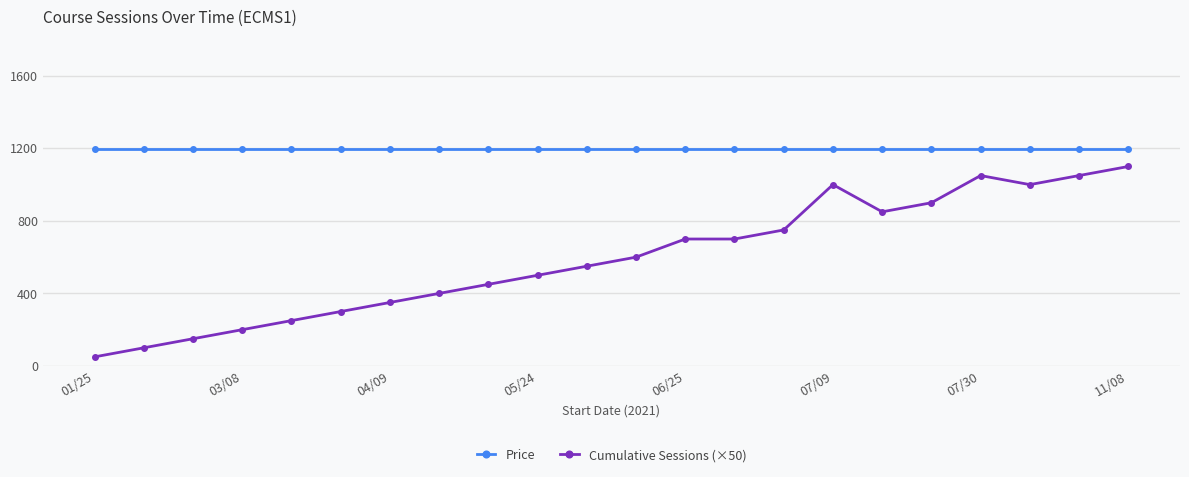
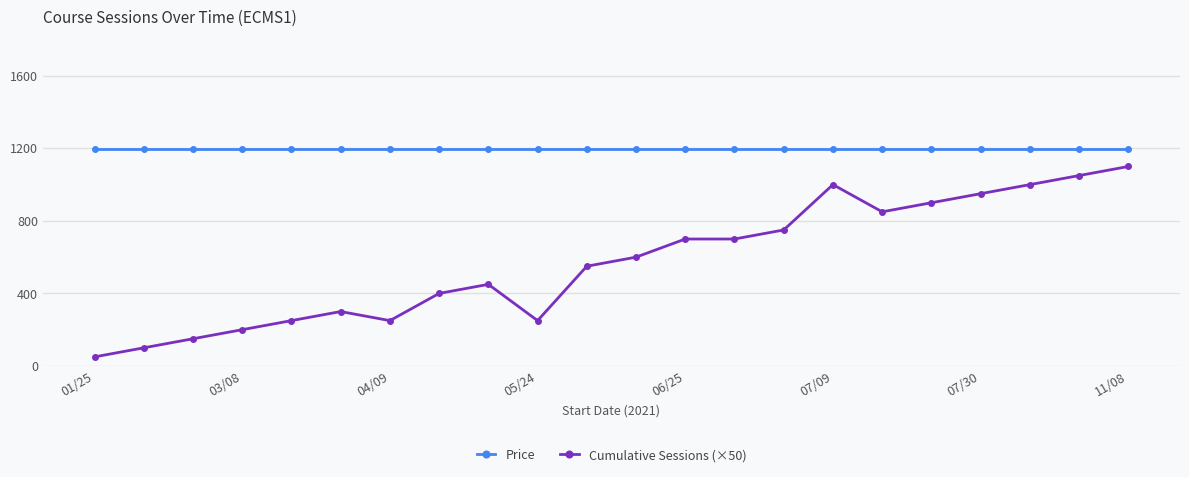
  {
    "Price": {
      "01/25": 1200,
      "03/08": 1200,
      "04/09": 1200,
      "05/24": 1200,
      "06/25": 1200,
      "07/09": 1200,
      "07/30": 1200,
      "11/08": 1200
    },
    "Cumulative Sessions (×50)": {
      "01/25": 50,
      "03/08": 200,
-     "04/09": 350,
-     "05/24": 500,
+     "04/09": 250,
+     "05/24": 250,
      "06/25": 700,
      "07/09": 1000,
-     "07/30": 1050,
+     "07/30": 950,
      "11/08": 1100
    }
  }
